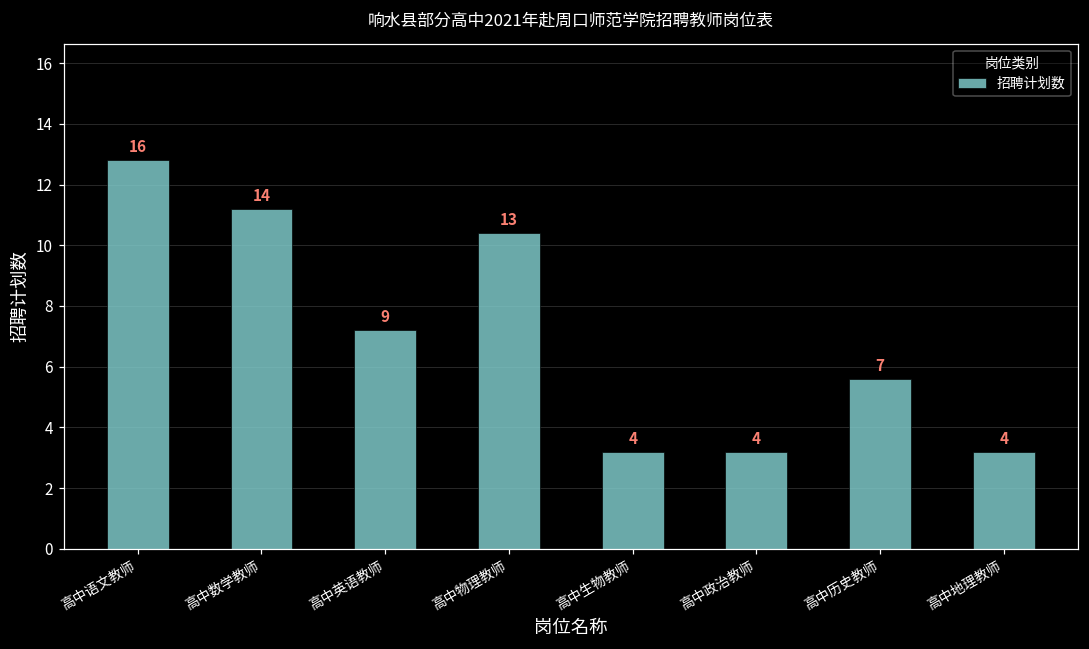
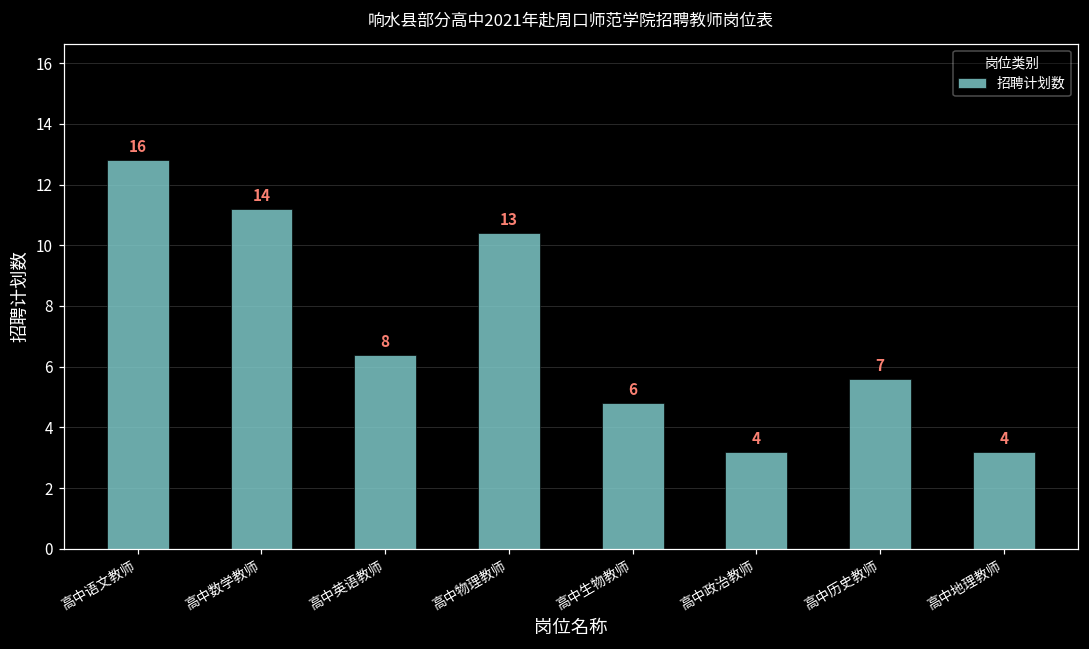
  {
    "高中语文教师": 16,
    "高中数学教师": 14,
-   "高中英语教师": 9,
+   "高中英语教师": 8,
    "高中物理教师": 13,
-   "高中生物教师": 4,
+   "高中生物教师": 6,
    "高中政治教师": 4,
    "高中历史教师": 7,
    "高中地理教师": 4
  }
